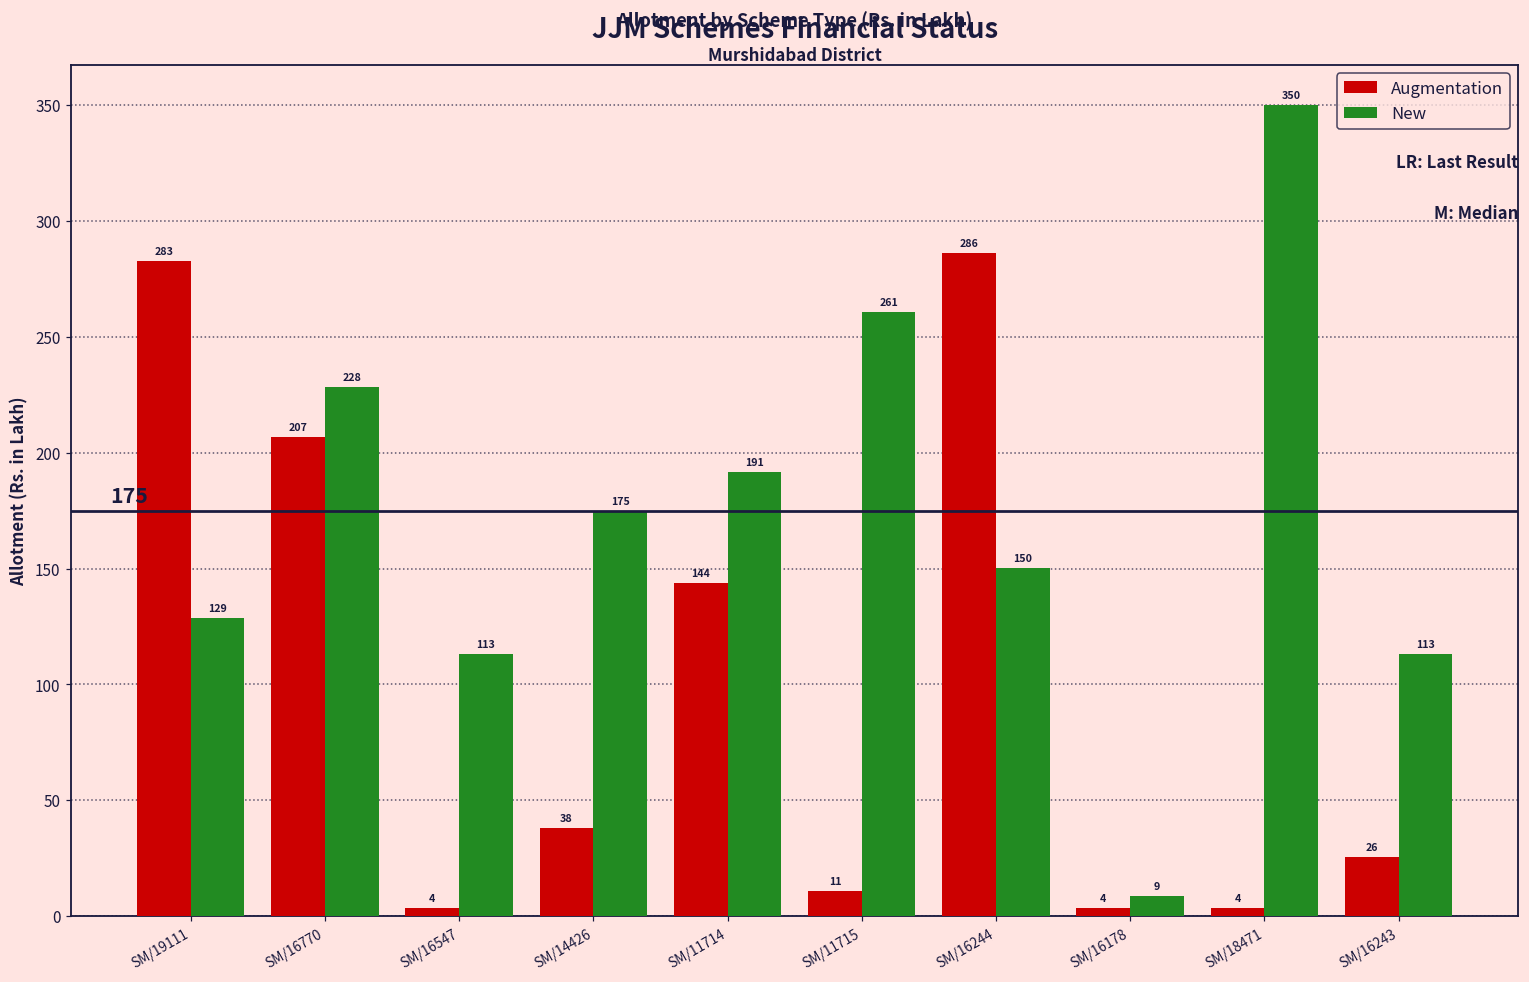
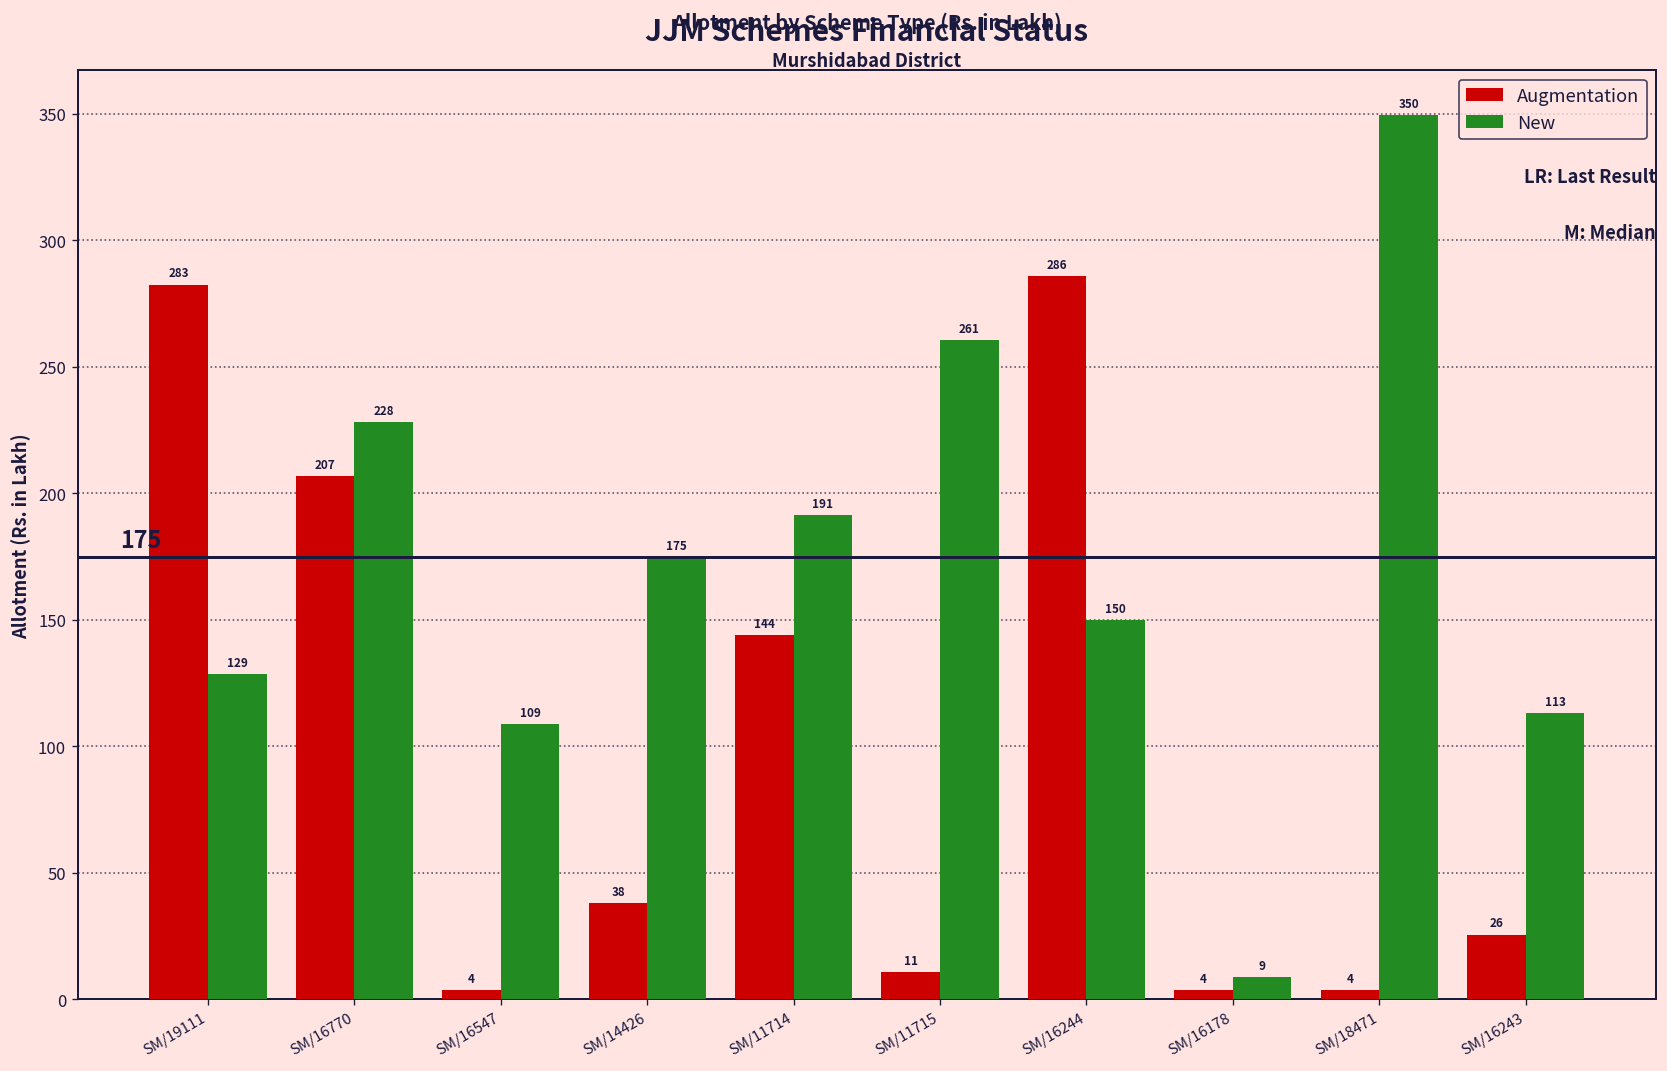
  {
    "Augmentation": {
      "SM/19111": 283,
      "SM/16770": 207,
      "SM/16547": 4,
      "SM/14426": 38,
      "SM/11714": 144,
      "SM/11715": 11,
      "SM/16244": 286,
      "SM/16178": 4,
      "SM/18471": 4,
      "SM/16243": 26
    },
    "New": {
      "SM/19111": 129,
      "SM/16770": 228,
-     "SM/16547": 113,
+     "SM/16547": 109,
      "SM/14426": 175,
      "SM/11714": 191,
      "SM/11715": 261,
      "SM/16244": 150,
      "SM/16178": 9,
      "SM/18471": 350,
      "SM/16243": 113
    }
  }
